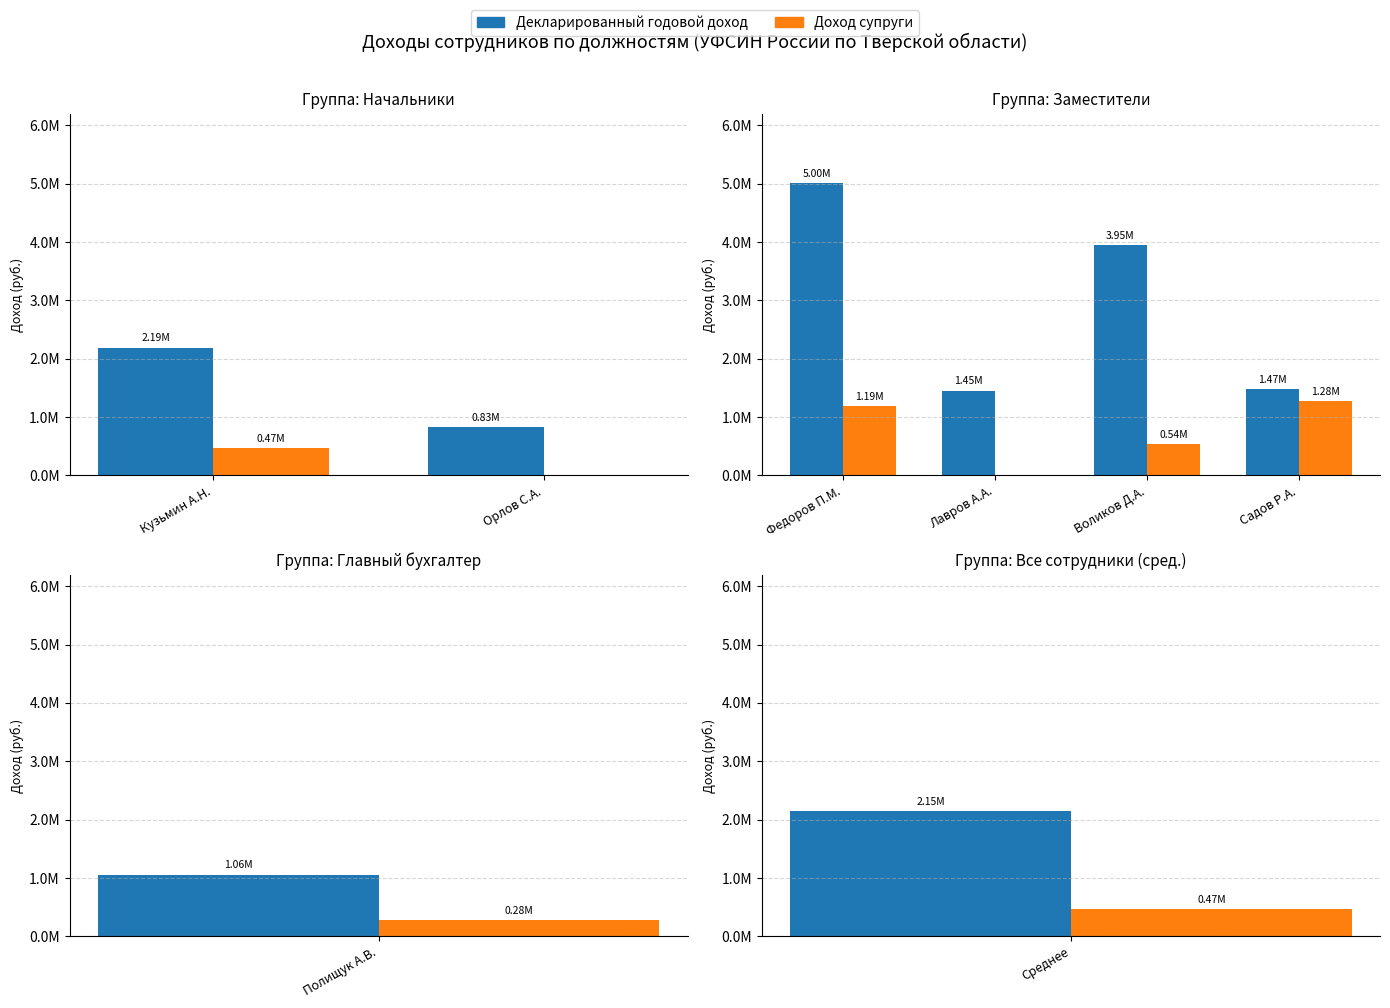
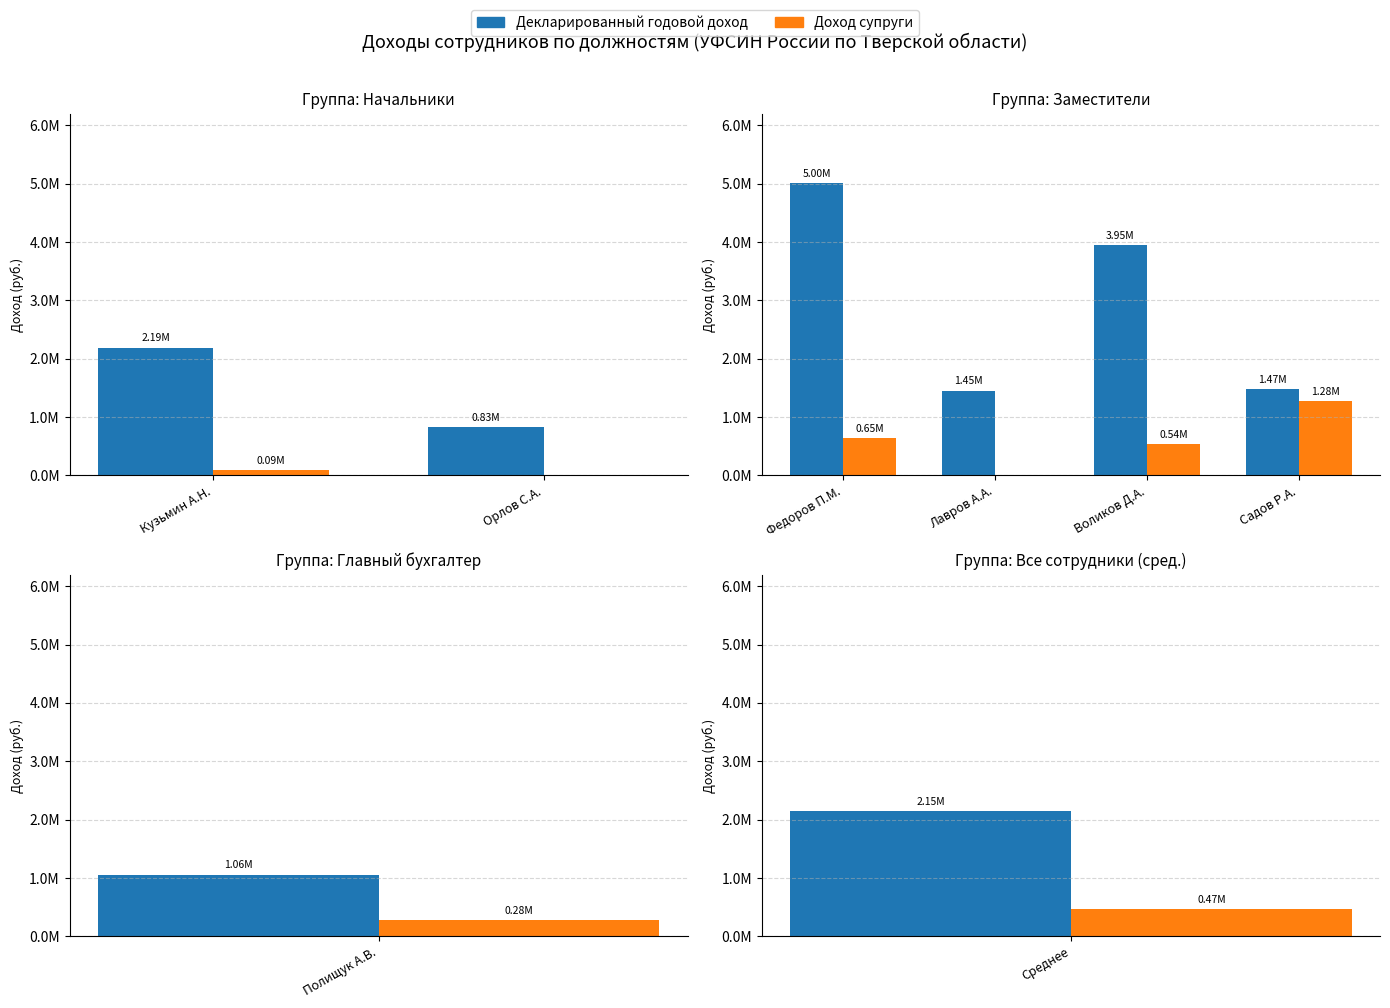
  {
    "Группа: Начальники": {
      "Декларированный годовой доход": {
        "Кузьмин А.Н.": "2.19M",
        "Орлов С.А.": "0.83M"
      },
      "Доход супруги": {
-       "Кузьмин А.Н.": "0.47M"
+       "Кузьмин А.Н.": "0.09M"
      }
    },
    "Группа: Заместители": {
      "Декларированный годовой доход": {
        "Федоров П.М.": "5.00M",
        "Лавров А.А.": "1.45M",
        "Воликов Д.А.": "3.95M",
        "Садов Р.А.": "1.47M"
      },
      "Доход супруги": {
-       "Федоров П.М.": "1.19M",
+       "Федоров П.М.": "0.65M",
        "Воликов Д.А.": "0.54M",
        "Садов Р.А.": "1.28M"
      }
    }
  }
